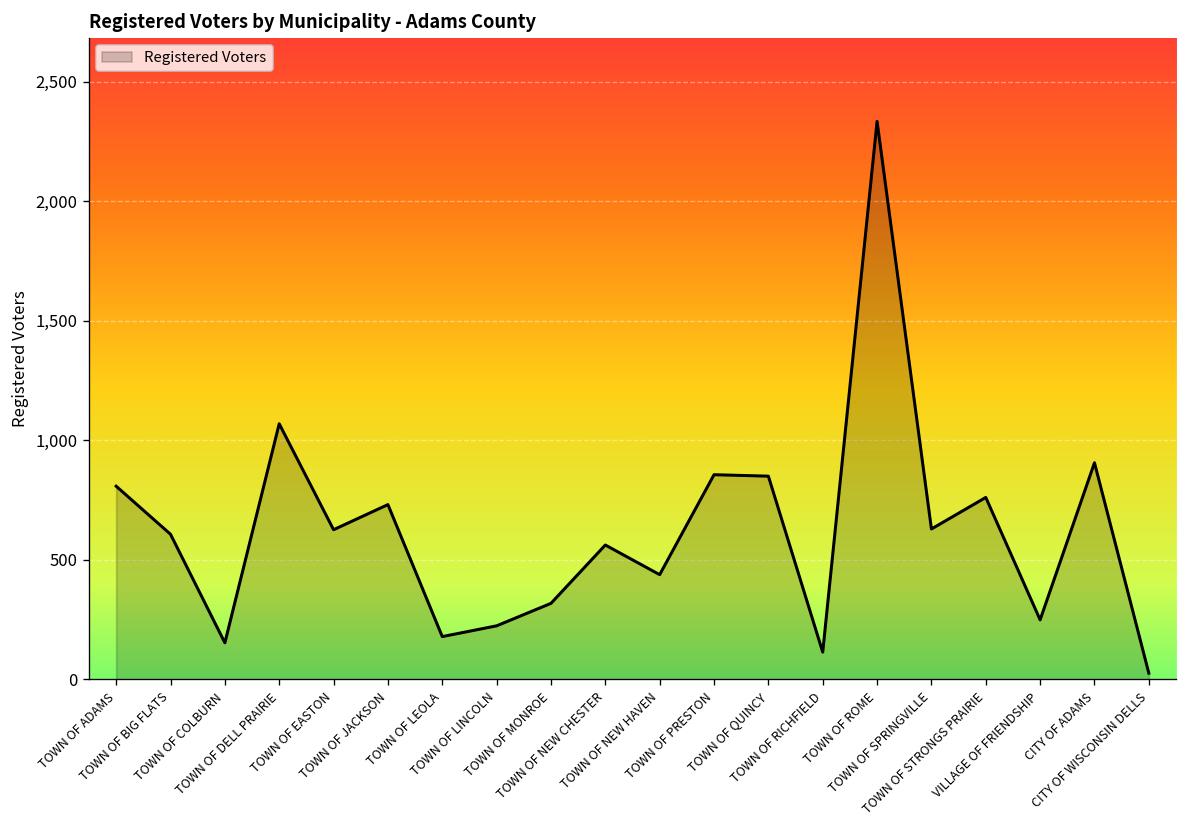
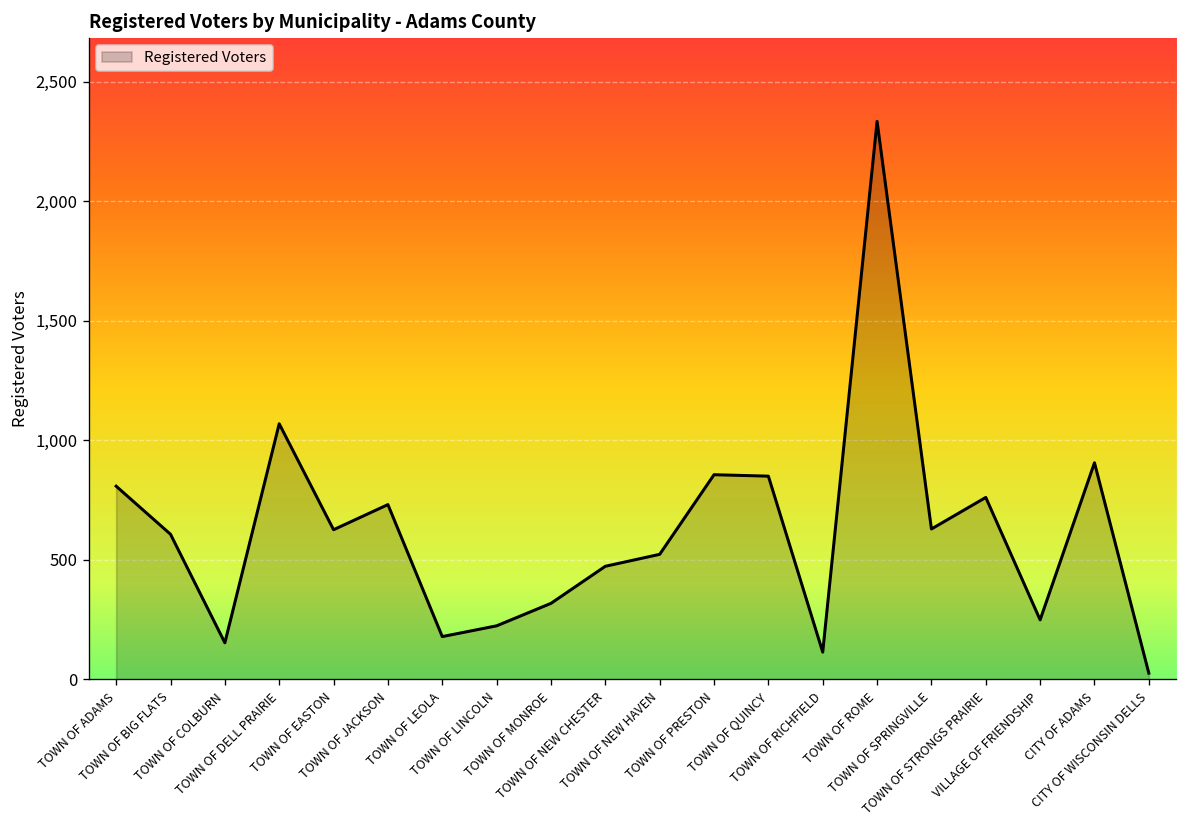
  {
    "TOWN OF ADAMS": "810",
    "TOWN OF BIG FLATS": "610",
    "TOWN OF COLBURN": "150",
    "TOWN OF DELL PRAIRIE": "1,070",
    "TOWN OF EASTON": "630",
    "TOWN OF JACKSON": "730",
    "TOWN OF LEOLA": "180",
    "TOWN OF LINCOLN": "220",
    "TOWN OF MONROE": "320",
-   "TOWN OF NEW CHESTER": "560",
-   "TOWN OF NEW HAVEN": "440",
+   "TOWN OF NEW CHESTER": "470",
+   "TOWN OF NEW HAVEN": "520",
    "TOWN OF PRESTON": "860",
    "TOWN OF QUINCY": "850",
    "TOWN OF RICHFIELD": "110",
    "TOWN OF ROME": "2,330",
    "TOWN OF SPRINGVILLE": "630",
    "TOWN OF STRONGS PRAIRIE": "760",
    "VILLAGE OF FRIENDSHIP": "250",
    "CITY OF ADAMS": "910",
    "CITY OF WISCONSIN DELLS": "30"
  }
